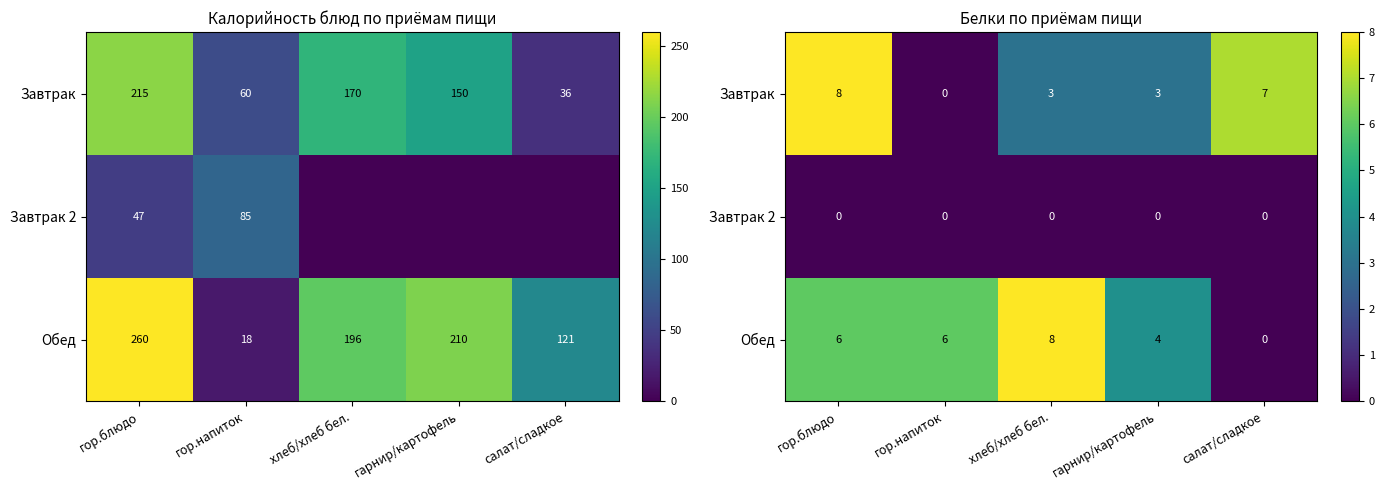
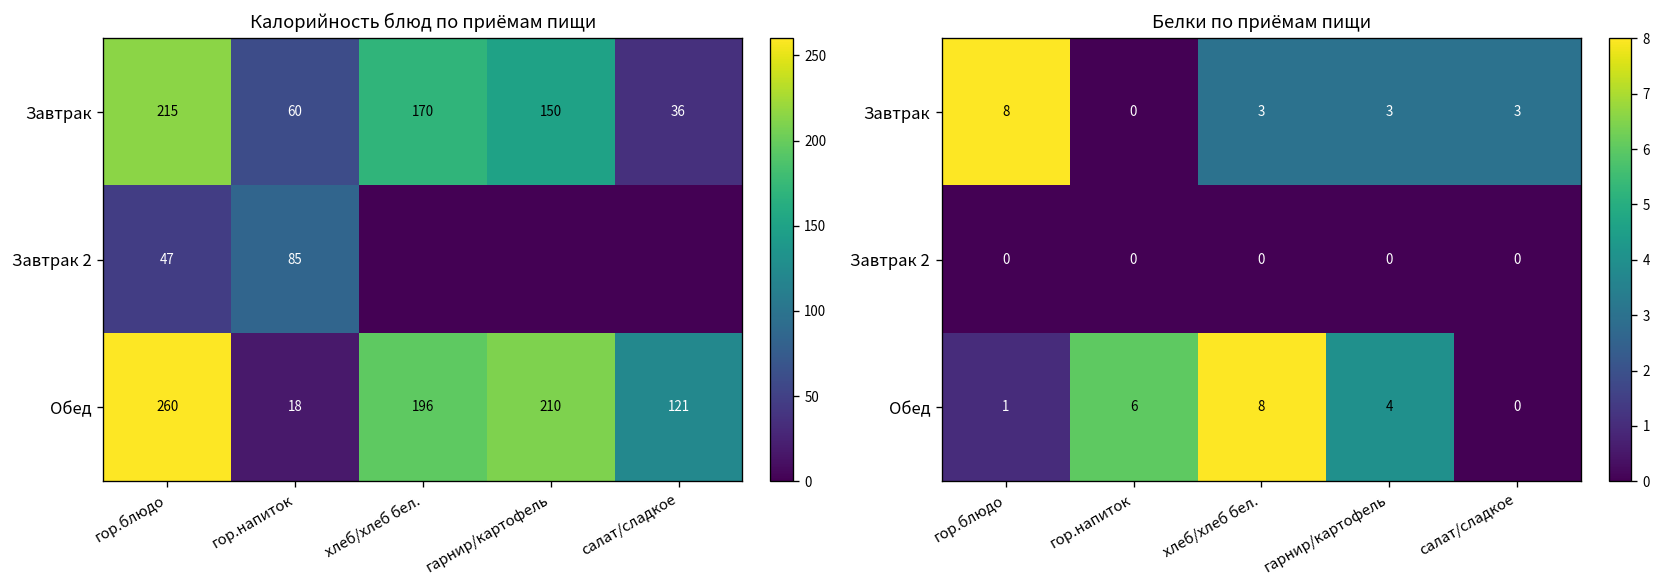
  {
    "Калорийность блюд по приёмам пищи": {
      "Завтрак": {
        "гор.блюдо": 215,
        "гор.напиток": 60,
        "хлеб/хлеб бел.": 170,
        "гарнир/картофель": 150,
        "салат/сладкое": 36
      },
      "Завтрак 2": {
        "гор.блюдо": 47,
        "гор.напиток": 85
      },
      "Обед": {
        "гор.блюдо": 260,
        "гор.напиток": 18,
        "хлеб/хлеб бел.": 196,
        "гарнир/картофель": 210,
        "салат/сладкое": 121
      }
    },
    "Белки по приёмам пищи": {
      "Завтрак": {
        "гор.блюдо": 8,
        "гор.напиток": 0,
        "хлеб/хлеб бел.": 3,
        "гарнир/картофель": 3,
-       "салат/сладкое": 7
+       "салат/сладкое": 3
      },
      "Завтрак 2": {
        "гор.блюдо": 0,
        "гор.напиток": 0,
        "хлеб/хлеб бел.": 0,
        "гарнир/картофель": 0,
        "салат/сладкое": 0
      },
      "Обед": {
-       "гор.блюдо": 6,
+       "гор.блюдо": 1,
        "гор.напиток": 6,
        "хлеб/хлеб бел.": 8,
        "гарнир/картофель": 4,
        "салат/сладкое": 0
      }
    }
  }
